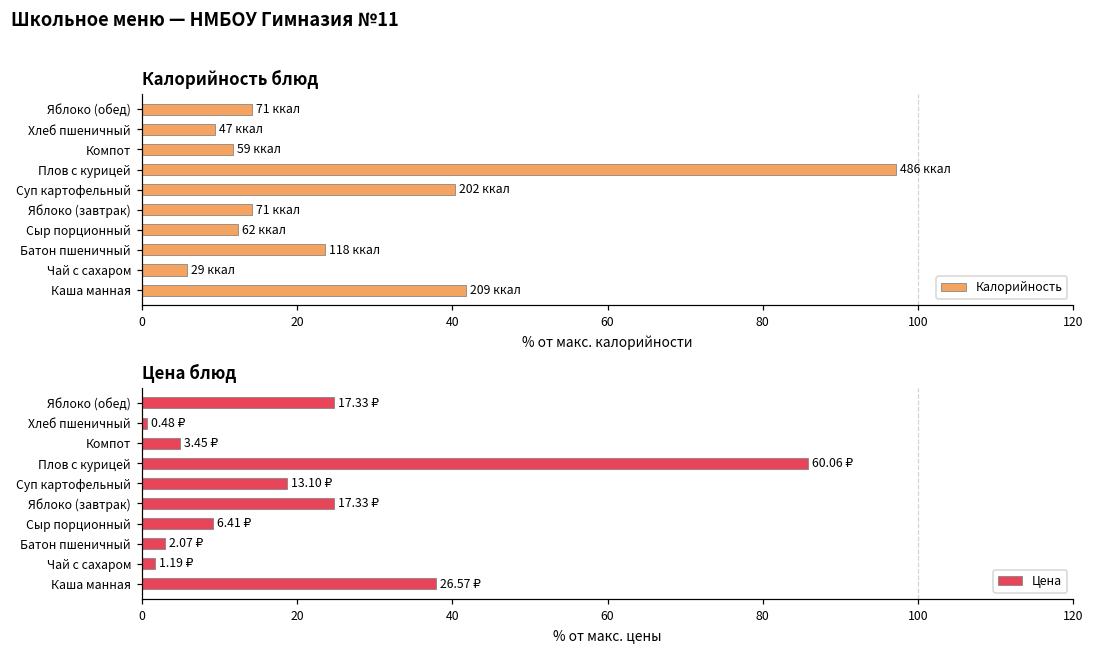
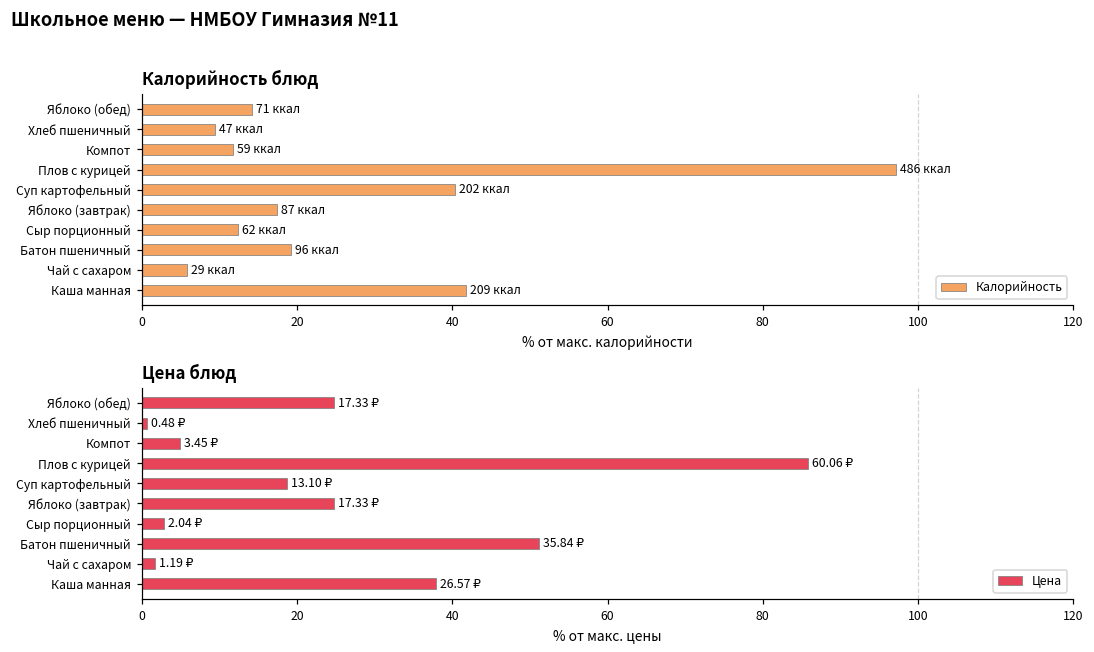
  {
    "Калорийность блюд": {
-     "Яблоко (завтрак)": 71,
-     "Батон пшеничный": 118
+     "Яблоко (завтрак)": 87,
+     "Батон пшеничный": 96
    },
    "Цена блюд": {
-     "Сыр порционный": 6.41,
-     "Батон пшеничный": 2.07
+     "Сыр порционный": 2.04,
+     "Батон пшеничный": 35.84
    }
  }
